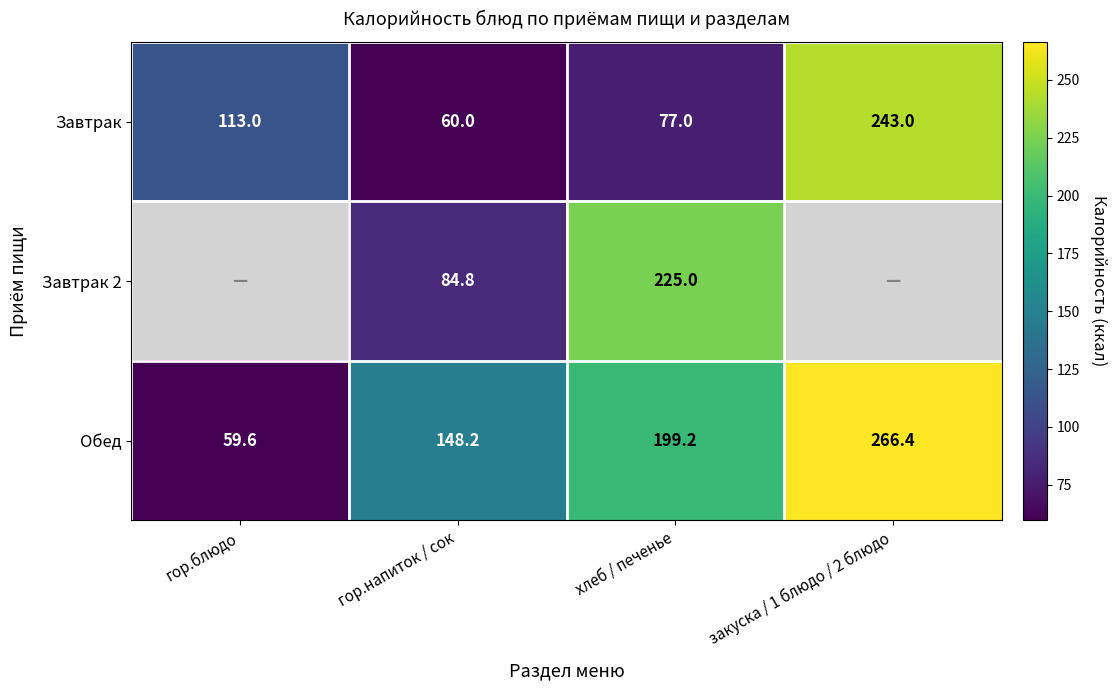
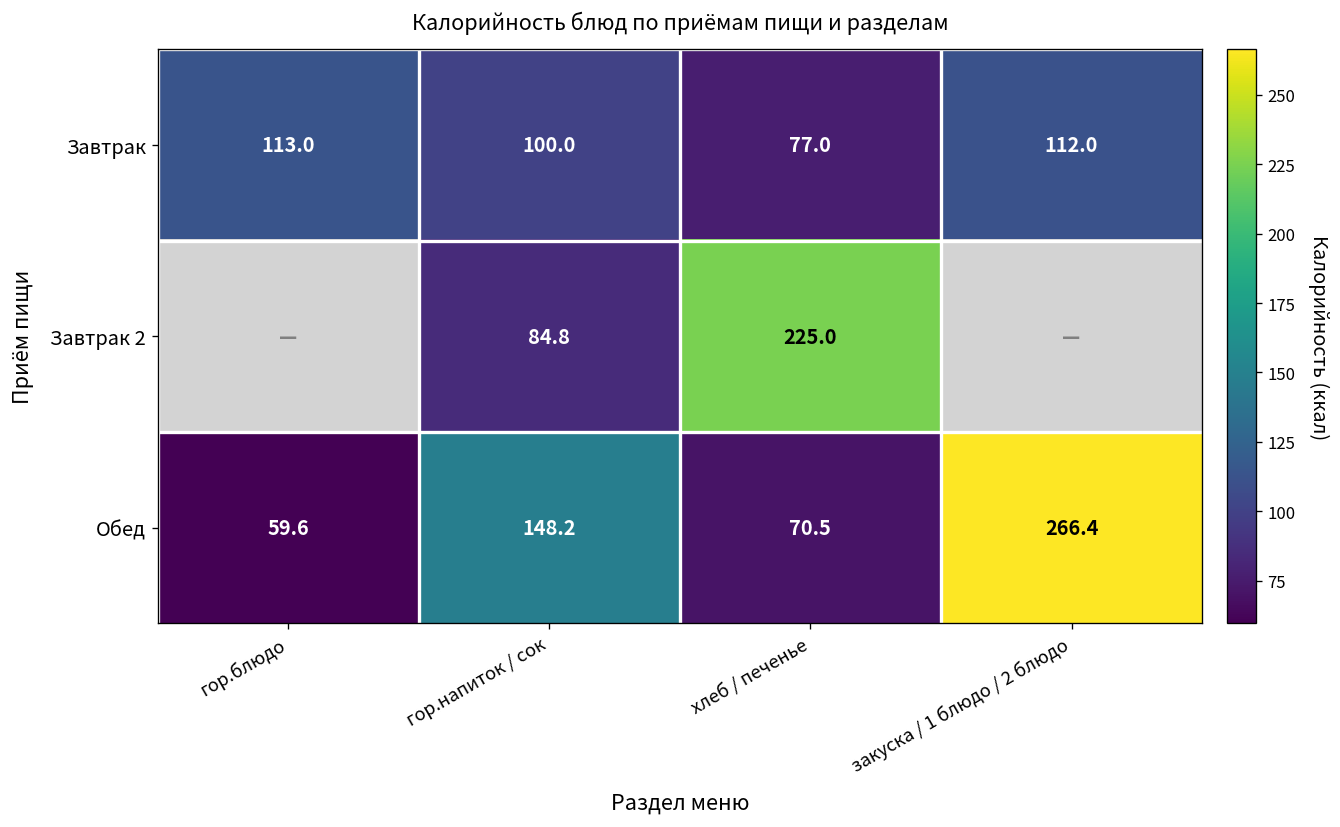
  {
    "Завтрак": {
      "гор.блюдо": 113.0,
-     "гор.напиток / сок": 60.0,
+     "гор.напиток / сок": 100.0,
      "хлеб / печенье": 77.0,
-     "закуска / 1 блюдо / 2 блюдо": 243.0
+     "закуска / 1 блюдо / 2 блюдо": 112.0
    },
    "Завтрак 2": {
      "гор.напиток / сок": 84.8,
      "хлеб / печенье": 225.0
    },
    "Обед": {
      "гор.блюдо": 59.6,
      "гор.напиток / сок": 148.2,
-     "хлеб / печенье": 199.2,
+     "хлеб / печенье": 70.5,
      "закуска / 1 блюдо / 2 блюдо": 266.4
    }
  }
